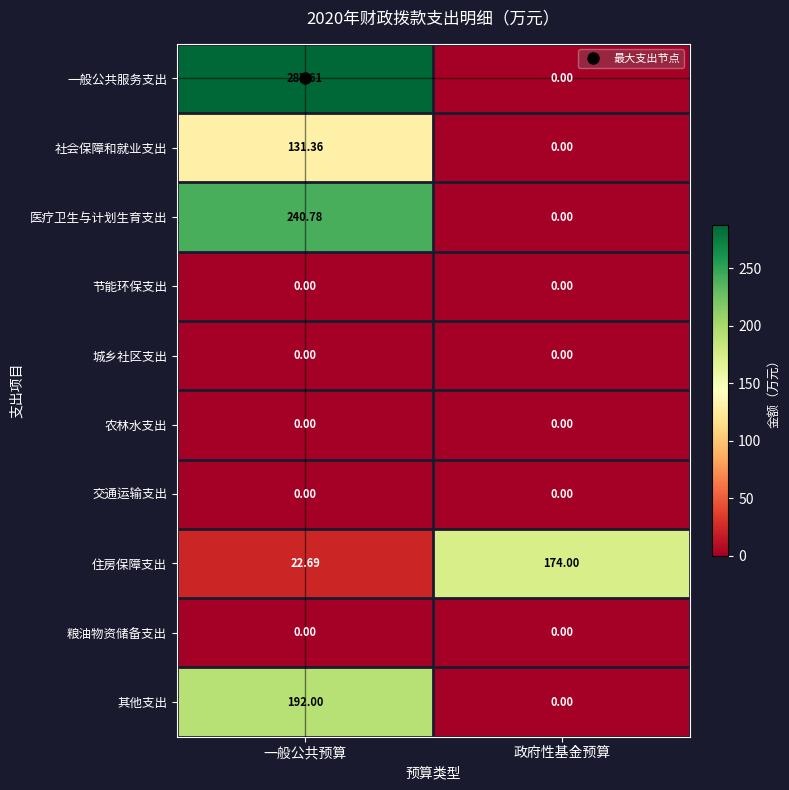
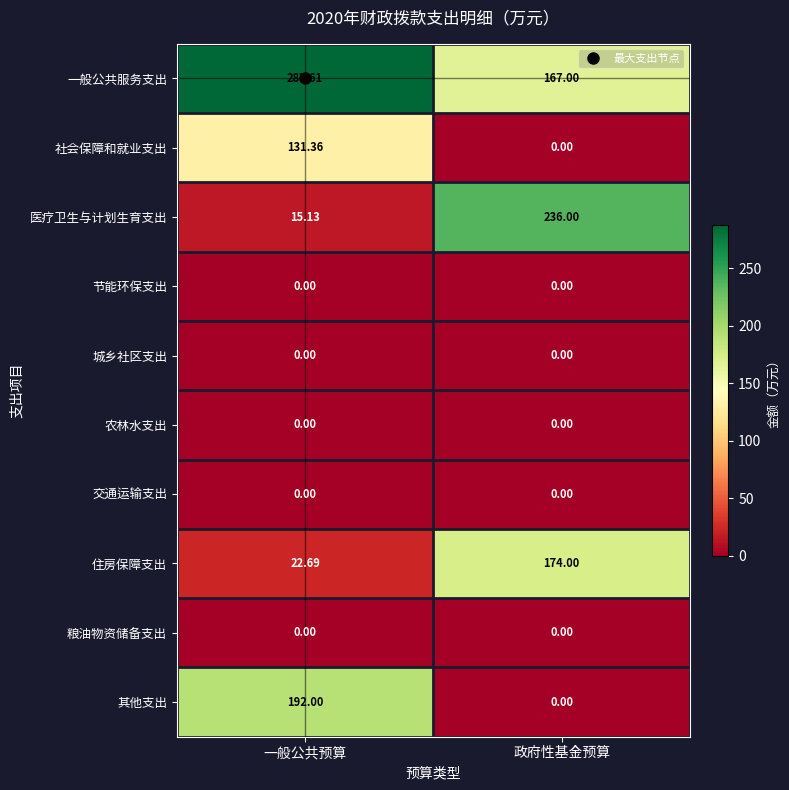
  {
    "一般公共服务支出": {
-     "政府性基金预算": 0.00
+     "政府性基金预算": 167.00
    },
    "社会保障和就业支出": {
      "一般公共预算": 131.36,
      "政府性基金预算": 0.00
    },
    "医疗卫生与计划生育支出": {
-     "一般公共预算": 240.78,
-     "政府性基金预算": 0.00
+     "一般公共预算": 15.13,
+     "政府性基金预算": 236.00
    },
    "节能环保支出": {
      "一般公共预算": 0.00,
      "政府性基金预算": 0.00
    },
    "城乡社区支出": {
      "一般公共预算": 0.00,
      "政府性基金预算": 0.00
    },
    "农林水支出": {
      "一般公共预算": 0.00,
      "政府性基金预算": 0.00
    },
    "交通运输支出": {
      "一般公共预算": 0.00,
      "政府性基金预算": 0.00
    },
    "住房保障支出": {
      "一般公共预算": 22.69,
      "政府性基金预算": 174.00
    },
    "粮油物资储备支出": {
      "一般公共预算": 0.00,
      "政府性基金预算": 0.00
    },
    "其他支出": {
      "一般公共预算": 192.00,
      "政府性基金预算": 0.00
    }
  }
